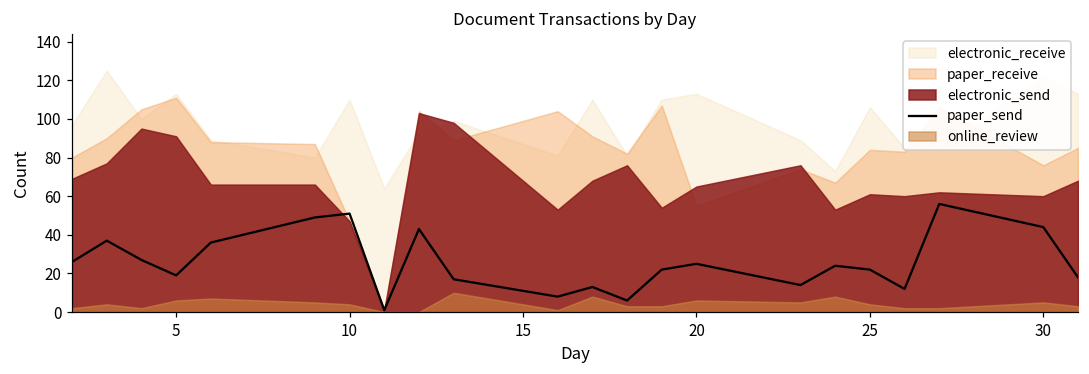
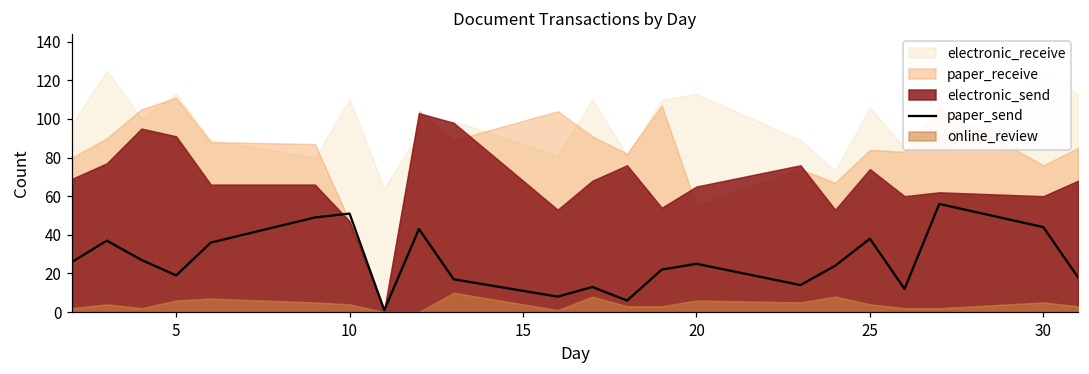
  {
    "paper_send": {
      "5": 19,
      "10": 51,
      "20": 25,
-     "25": 22,
+     "25": 38,
      "30": 44
    },
    "electronic_receive": {
      "5": 113,
      "10": 110,
      "20": 113,
      "25": 106
    },
    "electronic_send": {
      "5": 91,
      "20": 65,
-     "25": 61,
+     "25": 74,
      "30": 60
    }
  }
